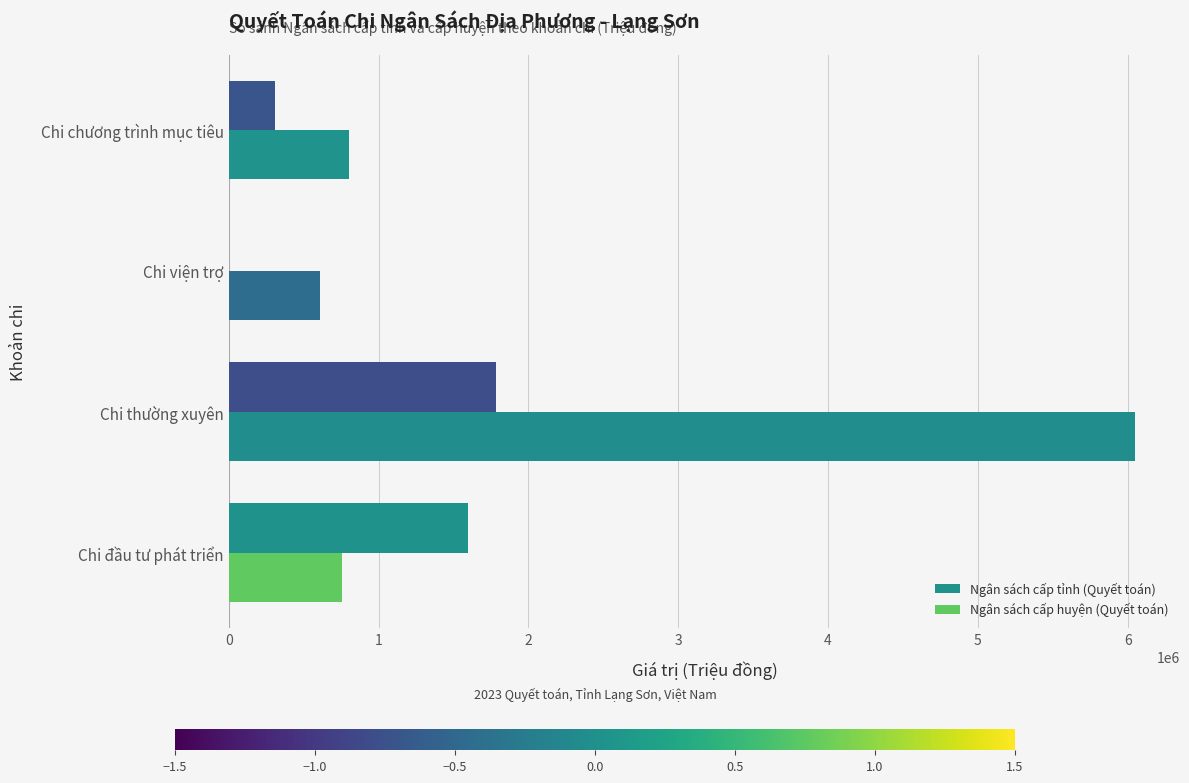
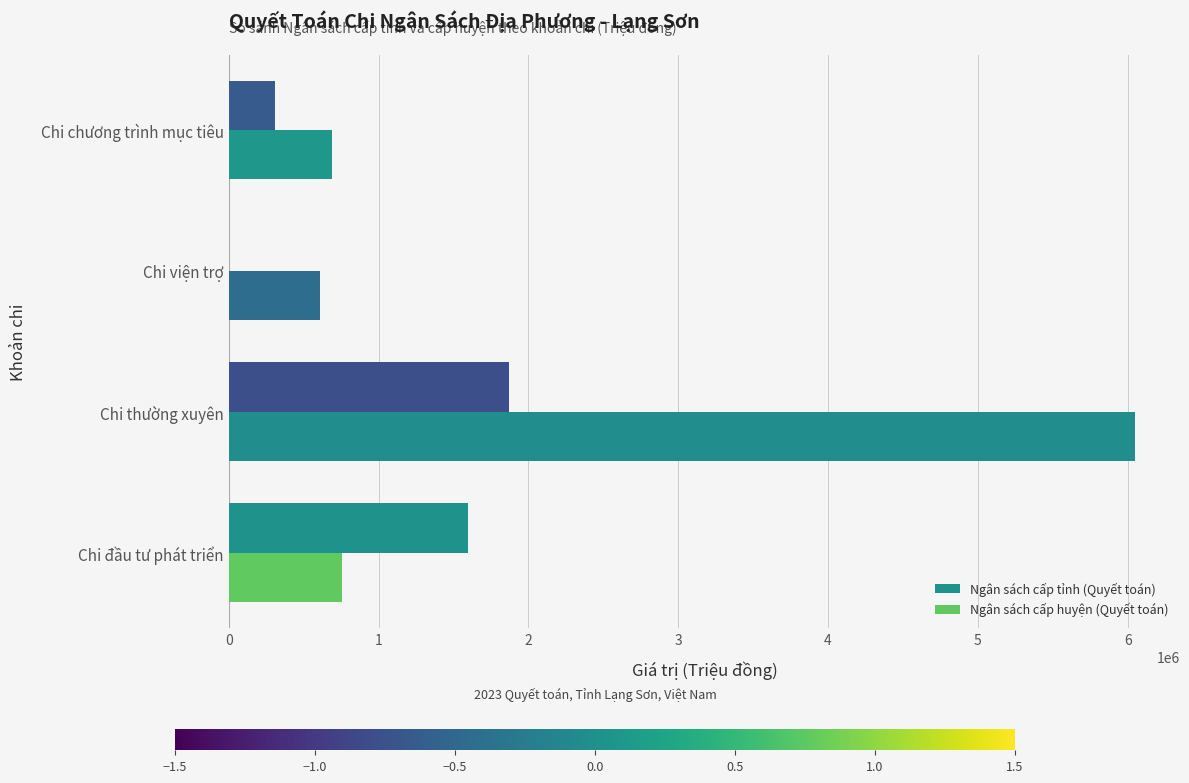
  {
    "Ngân sách cấp tỉnh (Quyết toán)": {
      "Chi chương trình mục tiêu": 310000,
-     "Chi thường xuyên": 1790000,
+     "Chi thường xuyên": 1870000,
      "Chi đầu tư phát triển": 1600000
    },
    "Ngân sách cấp huyện (Quyết toán)": {
-     "Chi chương trình mục tiêu": 800000,
+     "Chi chương trình mục tiêu": 690000,
      "Chi viện trợ": 610000,
      "Chi thường xuyên": 6050000,
      "Chi đầu tư phát triển": 750000
    }
  }
